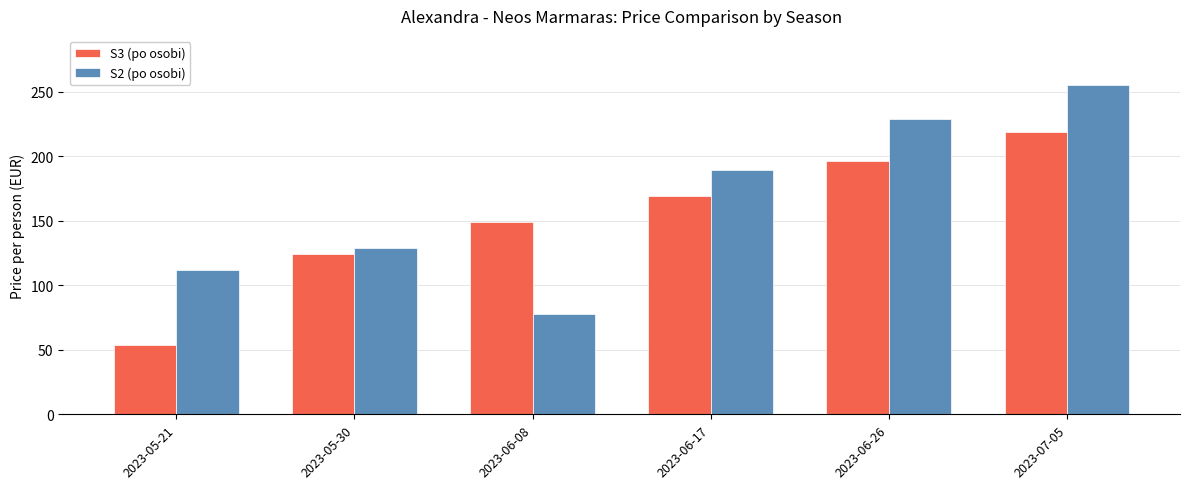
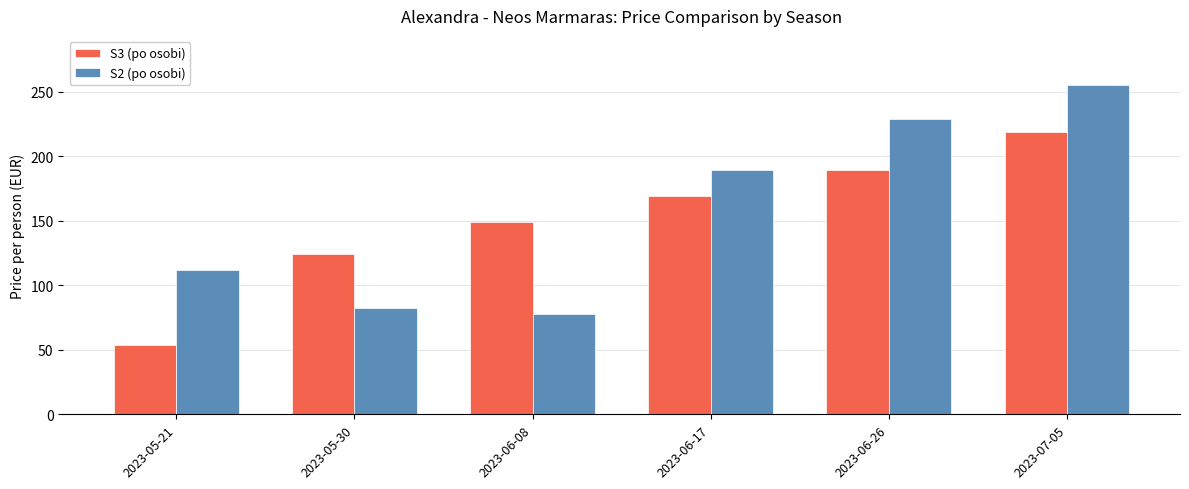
  {
    "S3 (po osobi)": {
      "2023-05-21": 54,
      "2023-05-30": 124,
      "2023-06-08": 149,
      "2023-06-17": 169,
-     "2023-06-26": 196,
+     "2023-06-26": 189,
      "2023-07-05": 219
    },
    "S2 (po osobi)": {
      "2023-05-21": 112,
-     "2023-05-30": 129,
+     "2023-05-30": 82,
      "2023-06-08": 78,
      "2023-06-17": 189,
      "2023-06-26": 229,
      "2023-07-05": 255
    }
  }
